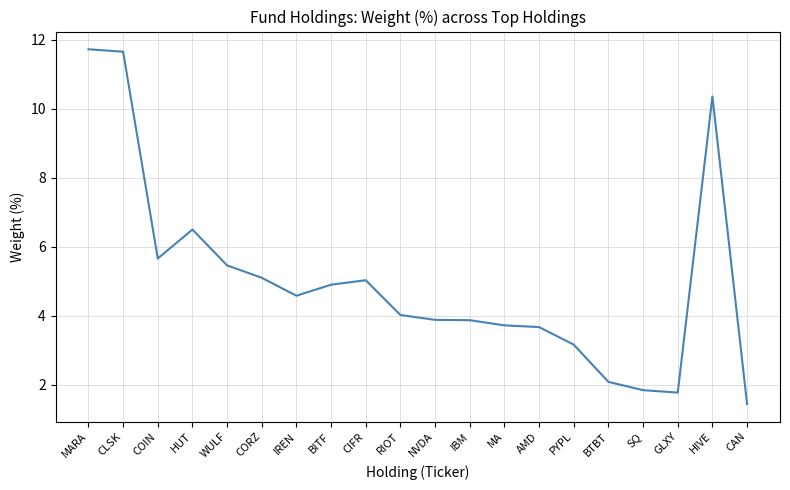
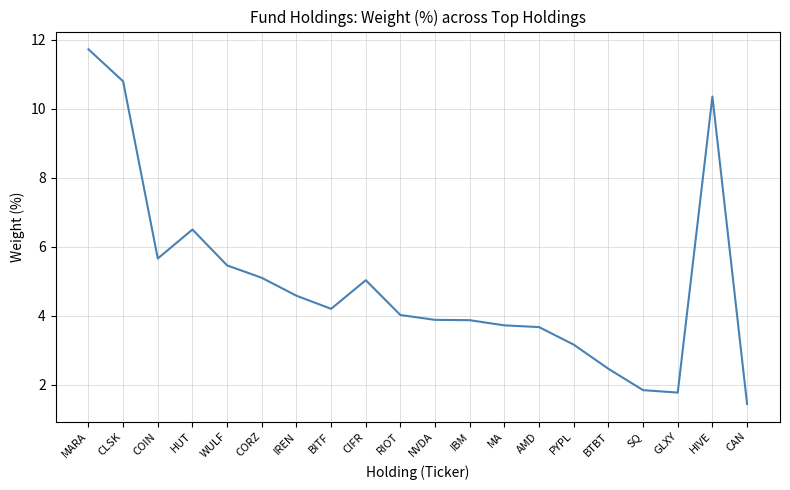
  {
    "MARA": 11.7,
-   "CLSK": 11.7,
+   "CLSK": 10.8,
    "COIN": 5.7,
    "HUT": 6.5,
    "WULF": 5.5,
    "CORZ": 5.1,
    "IREN": 4.6,
-   "BITF": 4.9,
+   "BITF": 4.2,
    "CIFR": 5.0,
    "RIOT": 4.0,
    "NVDA": 3.9,
    "IBM": 3.9,
    "MA": 3.7,
    "AMD": 3.7,
    "PYPL": 3.2,
-   "BTBT": 2.1,
+   "BTBT": 2.5,
    "SQ": 1.8,
    "GLXY": 1.8,
    "HIVE": 10.4,
    "CAN": 1.4
  }
